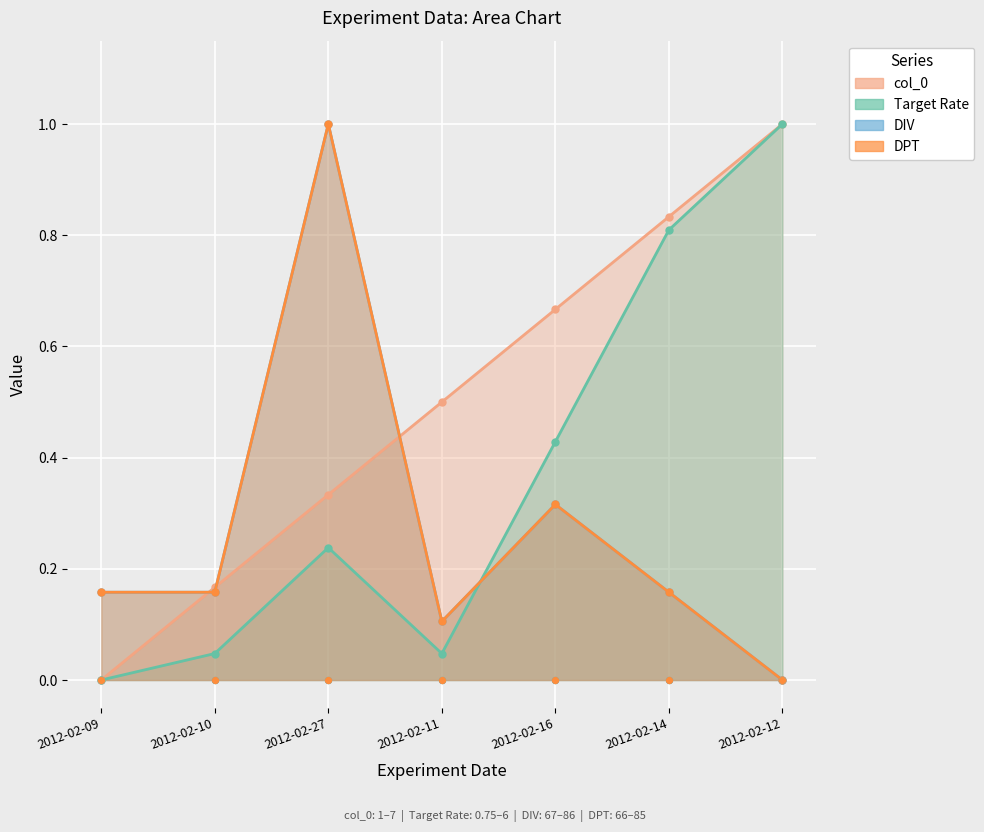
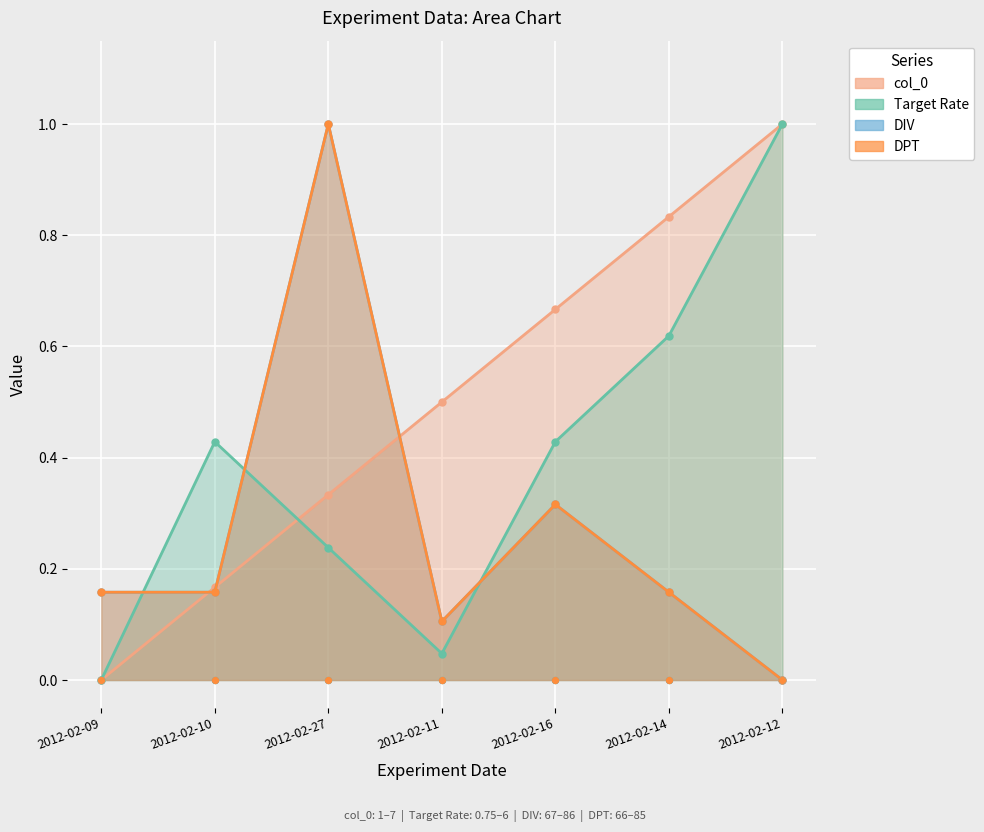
  {
    "Target Rate": {
-     "2012-02-10": 0.05,
+     "2012-02-10": 0.43,
      "2012-02-27": 0.24,
      "2012-02-11": 0.05,
      "2012-02-16": 0.43,
-     "2012-02-14": 0.81
+     "2012-02-14": 0.62
    }
  }
